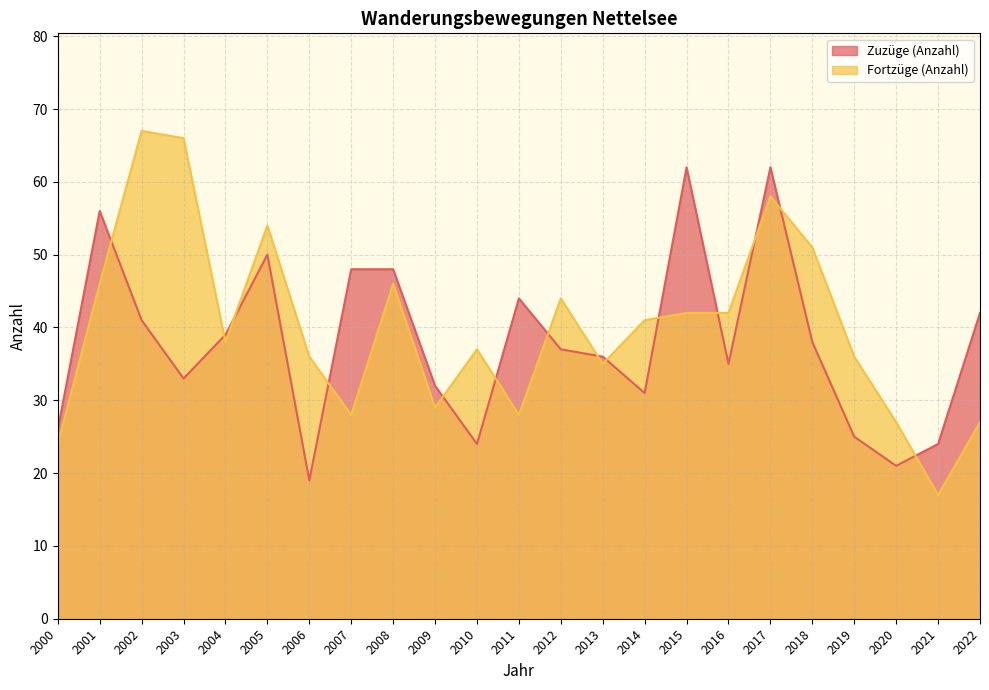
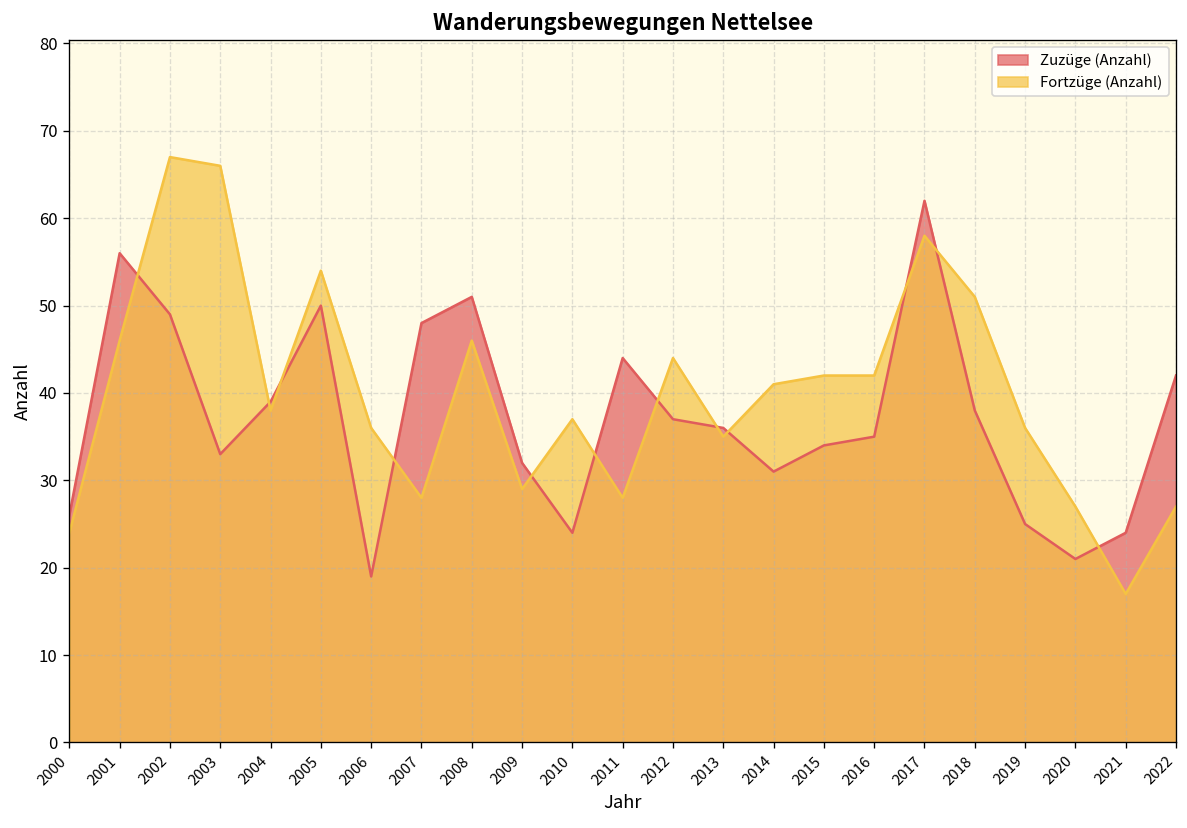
  {
    "Zuzüge (Anzahl)": {
      "2000": 26,
      "2001": 56,
-     "2002": 41,
+     "2002": 49,
      "2003": 33,
      "2004": 39,
      "2005": 50,
      "2006": 19,
      "2007": 48,
-     "2008": 48,
+     "2008": 51,
      "2009": 32,
      "2010": 24,
      "2011": 44,
      "2012": 37,
      "2013": 36,
      "2014": 31,
-     "2015": 62,
+     "2015": 34,
      "2016": 35,
      "2017": 62,
      "2018": 38,
      "2019": 25,
      "2020": 21,
      "2021": 24,
      "2022": 42
    },
    "Fortzüge (Anzahl)": {
      "2000": 24,
      "2001": 46,
      "2002": 67,
      "2003": 66,
      "2004": 38,
      "2005": 54,
      "2006": 36,
      "2007": 28,
      "2008": 46,
      "2009": 29,
      "2010": 37,
      "2011": 28,
      "2012": 44,
      "2013": 35,
      "2014": 41,
      "2015": 42,
      "2016": 42,
      "2017": 58,
      "2018": 51,
      "2019": 36,
      "2020": 27,
      "2021": 17,
      "2022": 27
    }
  }
